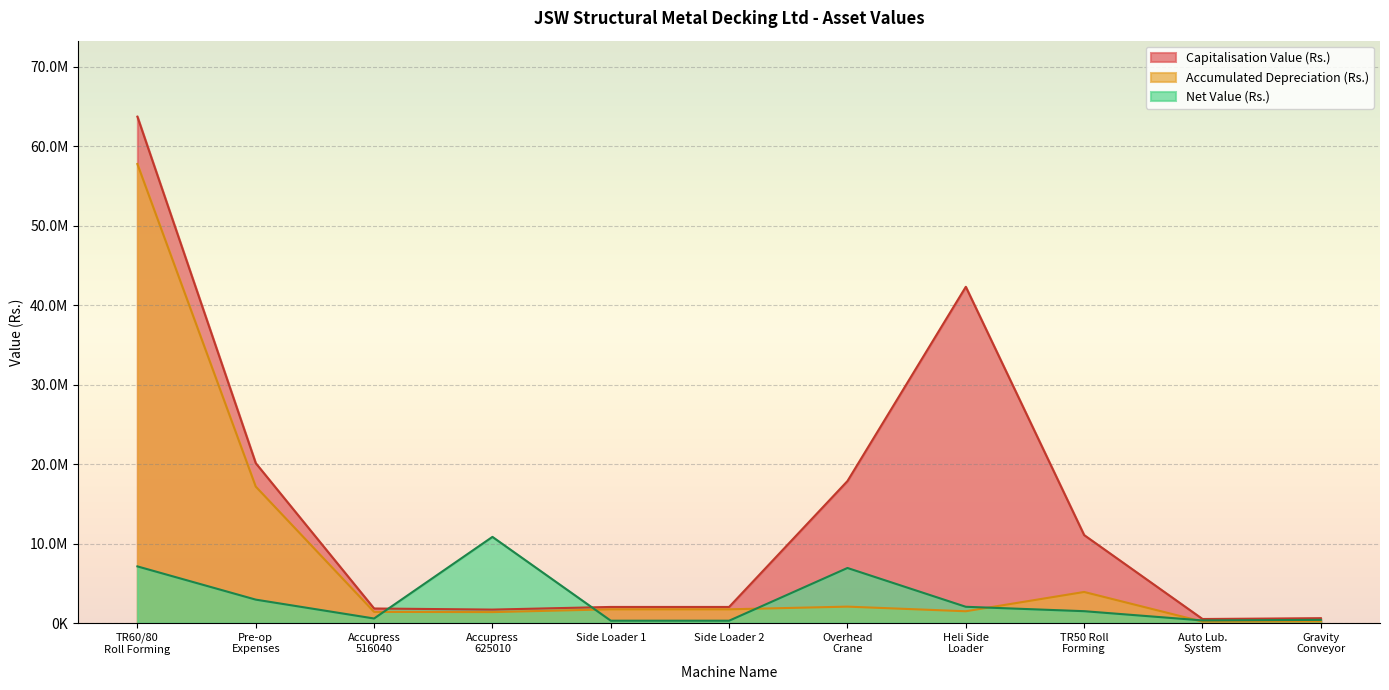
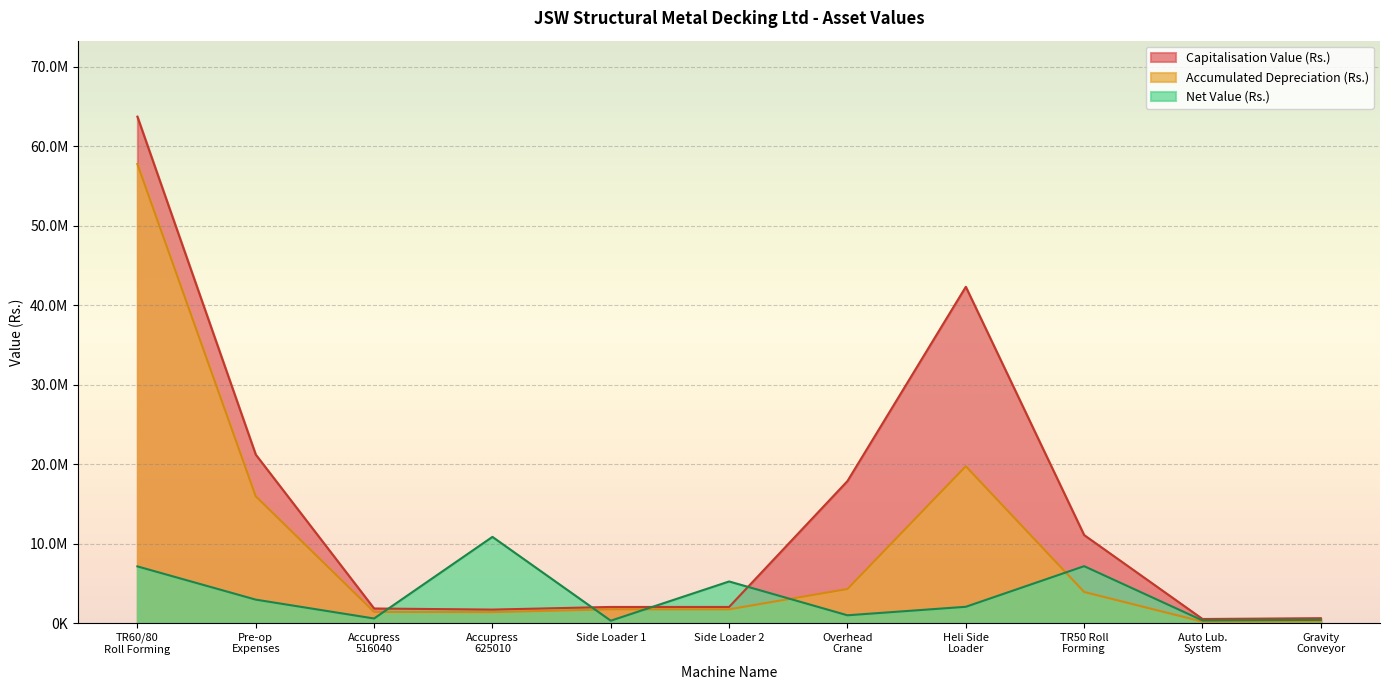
  {
    "Capitalisation Value (Rs.)": {
      "TR60/80 Roll Forming": 64000000,
-     "Pre-op Expenses": 20000000,
+     "Pre-op Expenses": 21000000,
      "Accupress 516040": 2000000,
      "Overhead Crane": 18000000,
      "Heli Side Loader": 42000000,
      "TR50 Roll Forming": 11000000
    },
    "Accumulated Depreciation (Rs.)": {
      "TR60/80 Roll Forming": 58000000,
-     "Pre-op Expenses": 17000000,
+     "Pre-op Expenses": 16000000,
      "Accupress 516040": 1000000,
-     "Overhead Crane": 2000000,
-     "Heli Side Loader": 1000000,
+     "Overhead Crane": 4000000,
+     "Heli Side Loader": 20000000,
      "TR50 Roll Forming": 4000000
    },
    "Net Value (Rs.)": {
      "TR60/80 Roll Forming": 7000000,
      "Pre-op Expenses": 3000000,
      "Accupress 516040": 1000000,
      "Accupress 625010": 11000000,
      "Side Loader 1": 0,
-     "Side Loader 2": 0,
-     "Overhead Crane": 7000000,
+     "Side Loader 2": 5000000,
+     "Overhead Crane": 1000000,
      "Heli Side Loader": 2000000,
-     "TR50 Roll Forming": 1000000
+     "TR50 Roll Forming": 7000000
    }
  }
